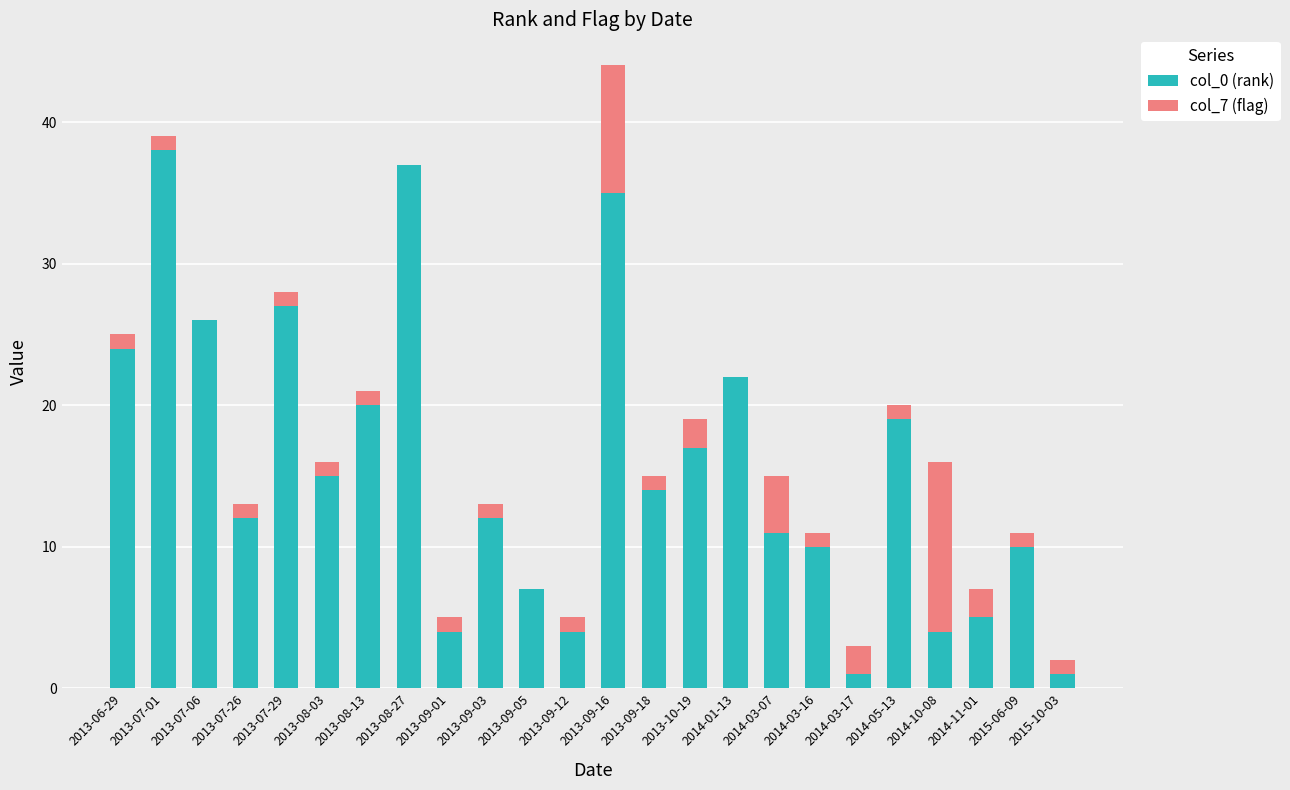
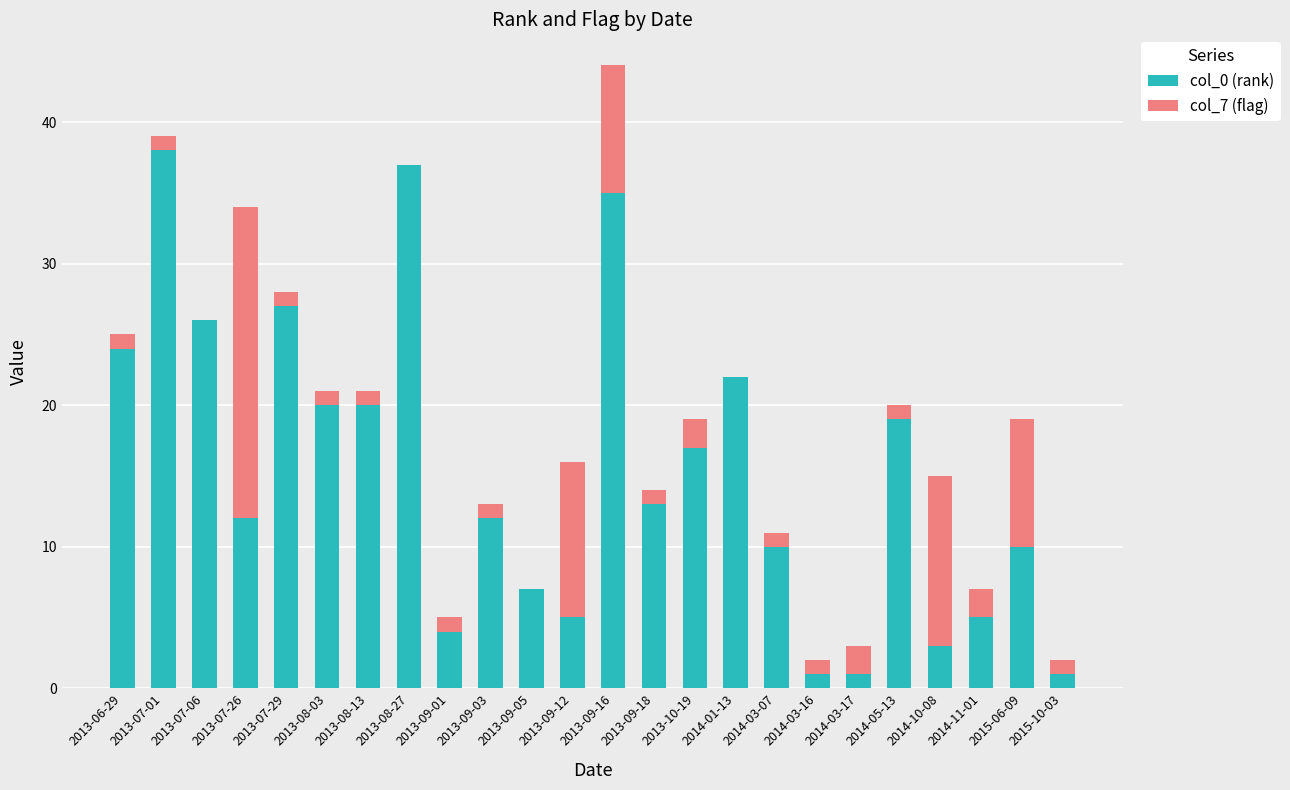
  {
    "col_0 (rank)": {
      "2013-06-29": 24,
      "2013-07-01": 38,
      "2013-07-06": 26,
      "2013-07-26": 12,
      "2013-07-29": 27,
-     "2013-08-03": 15,
+     "2013-08-03": 20,
      "2013-08-13": 20,
      "2013-08-27": 37,
      "2013-09-01": 4,
      "2013-09-03": 12,
      "2013-09-05": 7,
-     "2013-09-12": 4,
+     "2013-09-12": 5,
      "2013-09-16": 35,
-     "2013-09-18": 14,
+     "2013-09-18": 13,
      "2013-10-19": 17,
      "2014-01-13": 22,
-     "2014-03-07": 11,
-     "2014-03-16": 10,
+     "2014-03-07": 10,
+     "2014-03-16": 1,
      "2014-03-17": 1,
      "2014-05-13": 19,
-     "2014-10-08": 4,
+     "2014-10-08": 3,
      "2014-11-01": 5,
      "2015-06-09": 10,
      "2015-10-03": 1
    },
    "col_7 (flag)": {
      "2013-06-29": 1,
      "2013-07-01": 1,
      "2013-07-06": 0,
-     "2013-07-26": 1,
+     "2013-07-26": 22,
      "2013-07-29": 1,
      "2013-08-03": 1,
      "2013-08-13": 1,
      "2013-08-27": 0,
      "2013-09-01": 1,
      "2013-09-03": 1,
      "2013-09-05": 0,
-     "2013-09-12": 1,
+     "2013-09-12": 11,
      "2013-09-16": 9,
      "2013-09-18": 1,
      "2013-10-19": 2,
      "2014-01-13": 0,
-     "2014-03-07": 4,
+     "2014-03-07": 1,
      "2014-03-16": 1,
      "2014-03-17": 2,
      "2014-05-13": 1,
      "2014-10-08": 12,
      "2014-11-01": 2,
-     "2015-06-09": 1,
+     "2015-06-09": 9,
      "2015-10-03": 1
    }
  }
